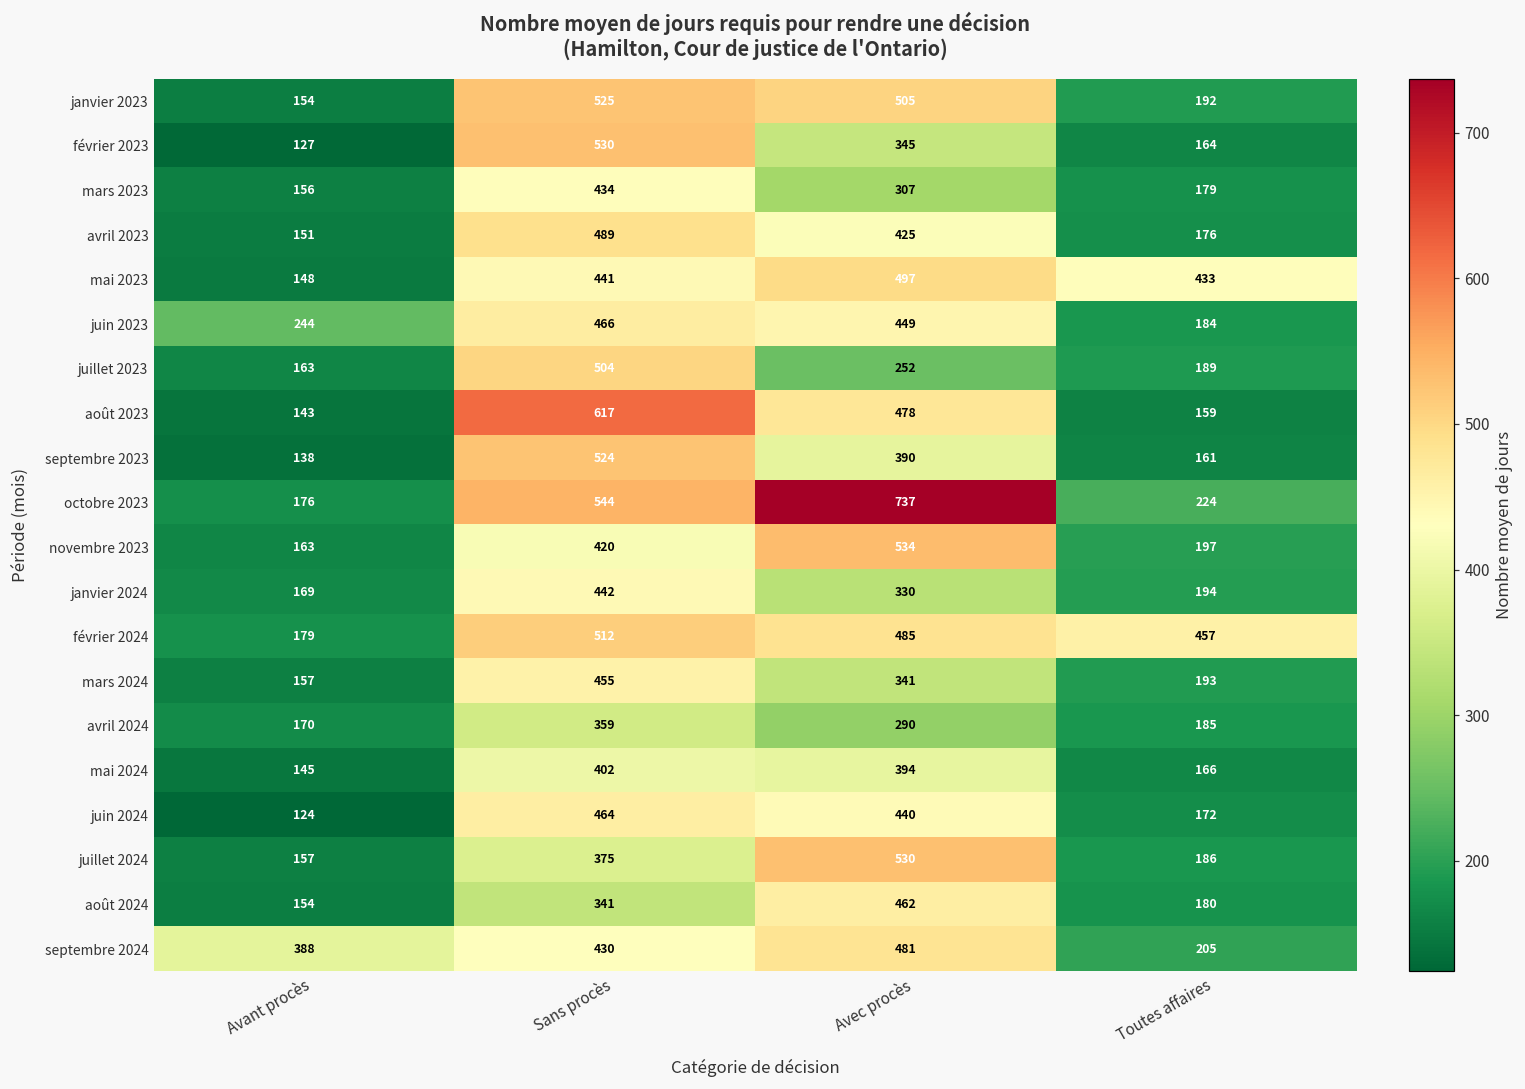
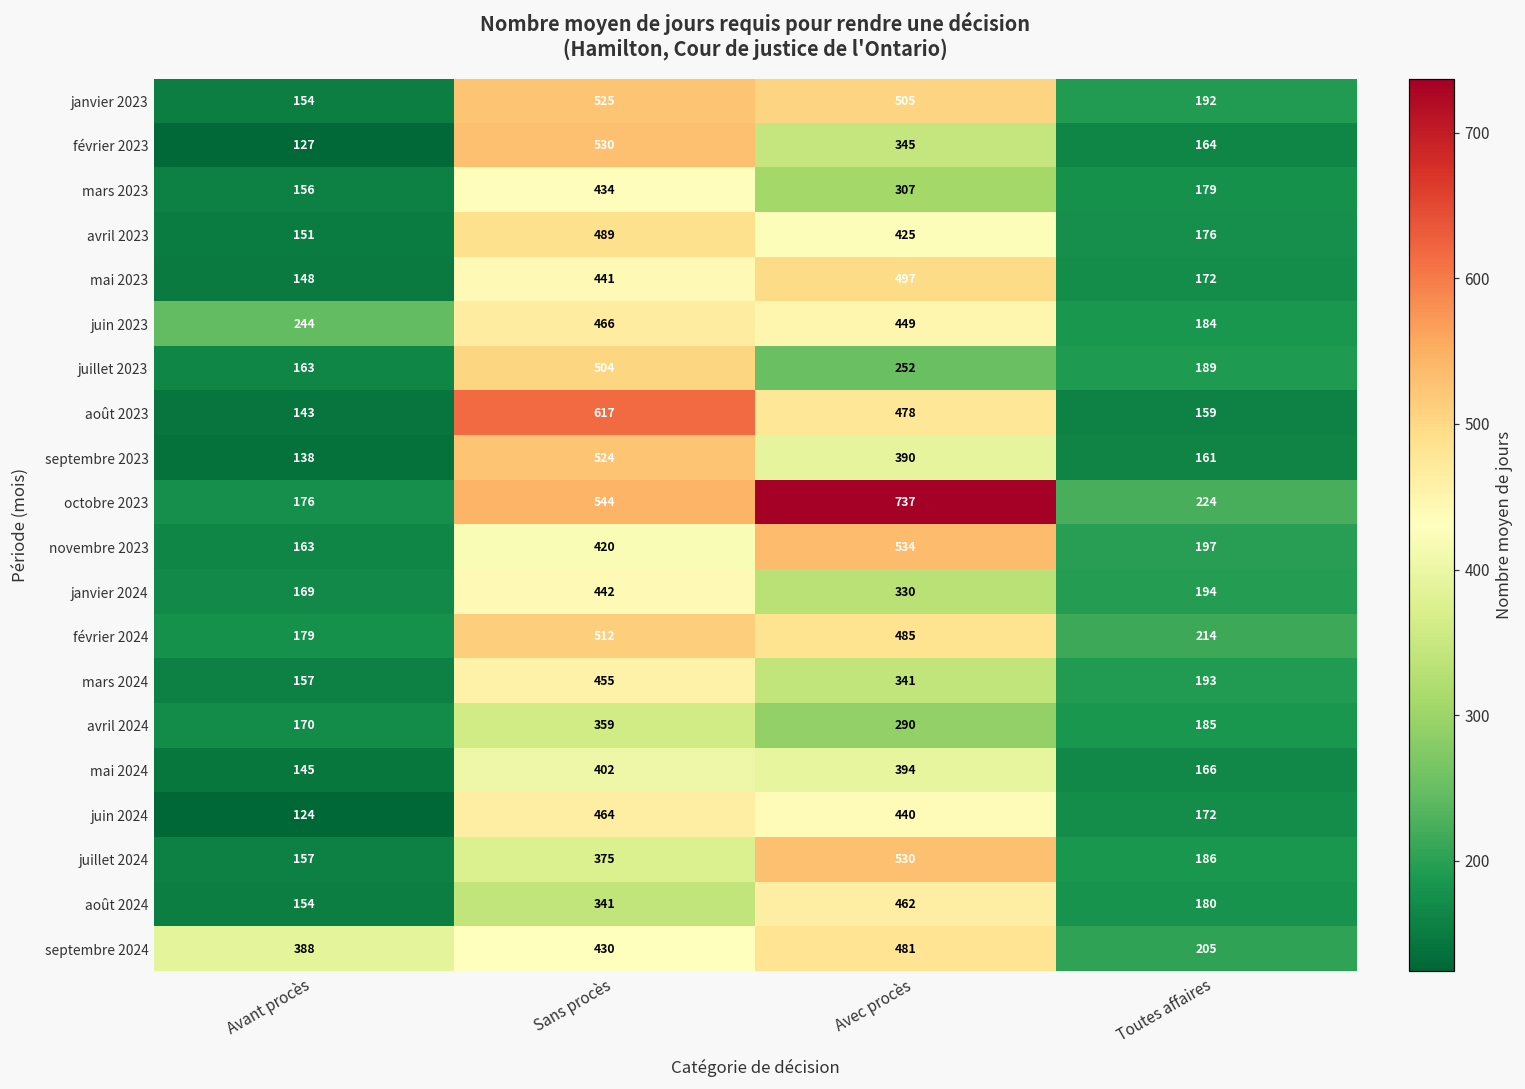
  {
    "janvier 2023": {
      "Avant procès": 154,
      "Sans procès": 525,
      "Avec procès": 505,
      "Toutes affaires": 192
    },
    "février 2023": {
      "Avant procès": 127,
      "Sans procès": 530,
      "Avec procès": 345,
      "Toutes affaires": 164
    },
    "mars 2023": {
      "Avant procès": 156,
      "Sans procès": 434,
      "Avec procès": 307,
      "Toutes affaires": 179
    },
    "avril 2023": {
      "Avant procès": 151,
      "Sans procès": 489,
      "Avec procès": 425,
      "Toutes affaires": 176
    },
    "mai 2023": {
      "Avant procès": 148,
      "Sans procès": 441,
      "Avec procès": 497,
-     "Toutes affaires": 433
+     "Toutes affaires": 172
    },
    "juin 2023": {
      "Avant procès": 244,
      "Sans procès": 466,
      "Avec procès": 449,
      "Toutes affaires": 184
    },
    "juillet 2023": {
      "Avant procès": 163,
      "Sans procès": 504,
      "Avec procès": 252,
      "Toutes affaires": 189
    },
    "août 2023": {
      "Avant procès": 143,
      "Sans procès": 617,
      "Avec procès": 478,
      "Toutes affaires": 159
    },
    "septembre 2023": {
      "Avant procès": 138,
      "Sans procès": 524,
      "Avec procès": 390,
      "Toutes affaires": 161
    },
    "octobre 2023": {
      "Avant procès": 176,
      "Sans procès": 544,
      "Avec procès": 737,
      "Toutes affaires": 224
    },
    "novembre 2023": {
      "Avant procès": 163,
      "Sans procès": 420,
      "Avec procès": 534,
      "Toutes affaires": 197
    },
    "janvier 2024": {
      "Avant procès": 169,
      "Sans procès": 442,
      "Avec procès": 330,
      "Toutes affaires": 194
    },
    "février 2024": {
      "Avant procès": 179,
      "Sans procès": 512,
      "Avec procès": 485,
-     "Toutes affaires": 457
+     "Toutes affaires": 214
    },
    "mars 2024": {
      "Avant procès": 157,
      "Sans procès": 455,
      "Avec procès": 341,
      "Toutes affaires": 193
    },
    "avril 2024": {
      "Avant procès": 170,
      "Sans procès": 359,
      "Avec procès": 290,
      "Toutes affaires": 185
    },
    "mai 2024": {
      "Avant procès": 145,
      "Sans procès": 402,
      "Avec procès": 394,
      "Toutes affaires": 166
    },
    "juin 2024": {
      "Avant procès": 124,
      "Sans procès": 464,
      "Avec procès": 440,
      "Toutes affaires": 172
    },
    "juillet 2024": {
      "Avant procès": 157,
      "Sans procès": 375,
      "Avec procès": 530,
      "Toutes affaires": 186
    },
    "août 2024": {
      "Avant procès": 154,
      "Sans procès": 341,
      "Avec procès": 462,
      "Toutes affaires": 180
    },
    "septembre 2024": {
      "Avant procès": 388,
      "Sans procès": 430,
      "Avec procès": 481,
      "Toutes affaires": 205
    }
  }
